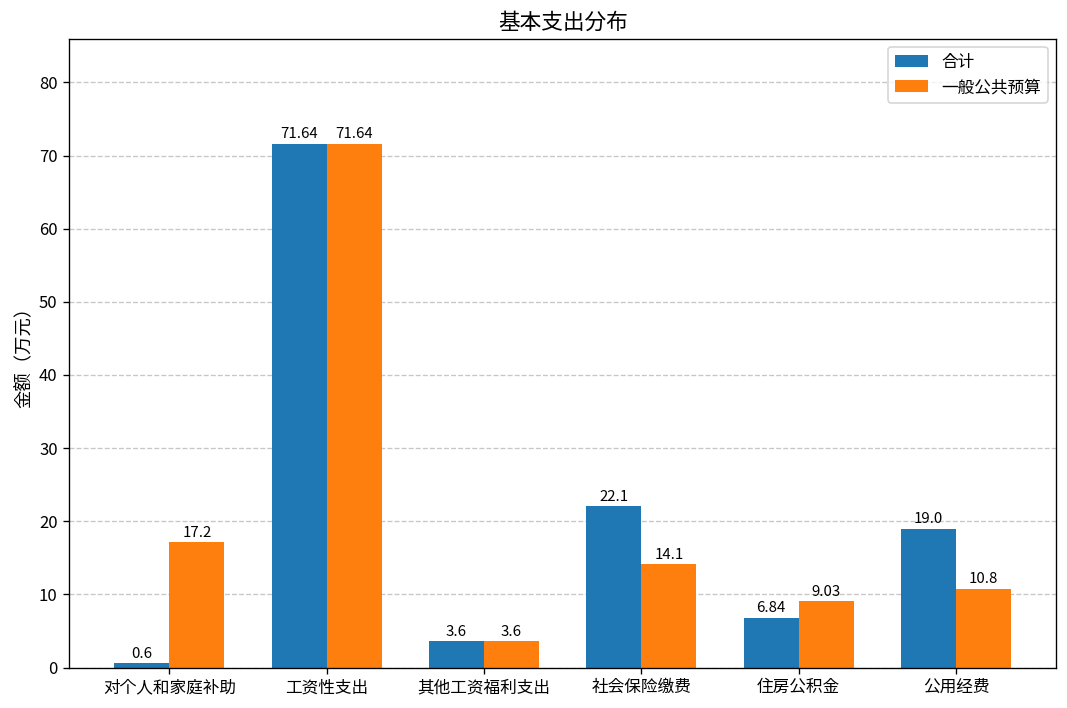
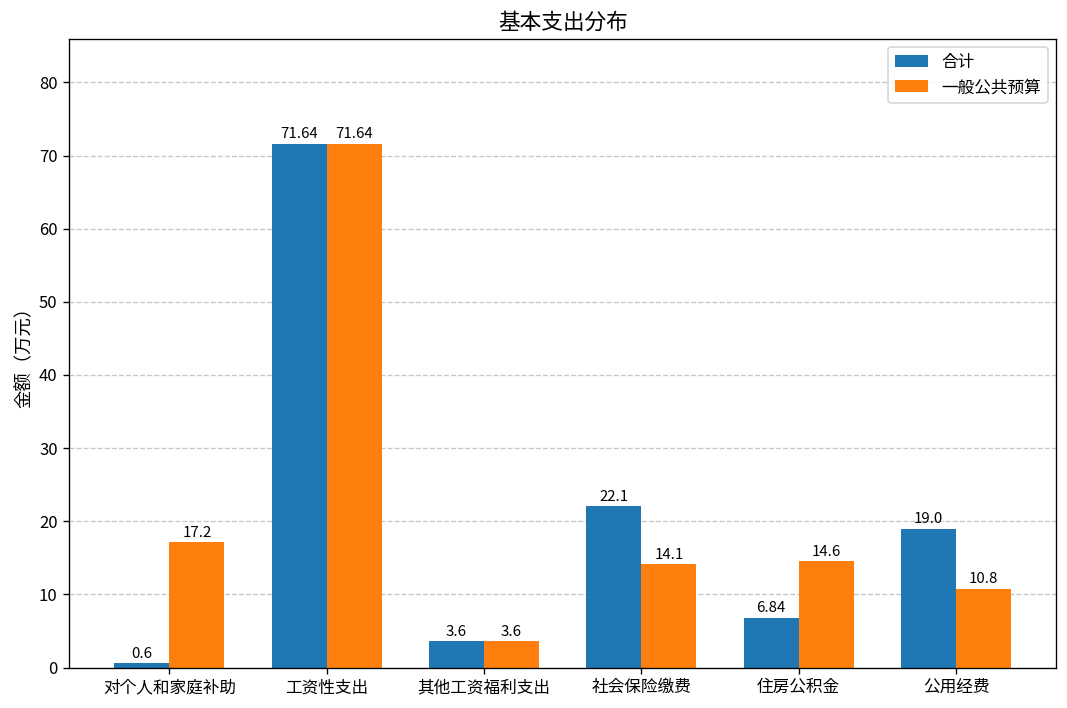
  {
    "合计": {
      "对个人和家庭补助": 0.6,
      "工资性支出": 71.64,
      "其他工资福利支出": 3.6,
      "社会保险缴费": 22.1,
      "住房公积金": 6.84,
      "公用经费": 19.0
    },
    "一般公共预算": {
      "对个人和家庭补助": 17.2,
      "工资性支出": 71.64,
      "其他工资福利支出": 3.6,
      "社会保险缴费": 14.1,
-     "住房公积金": 9.03,
+     "住房公积金": 14.6,
      "公用经费": 10.8
    }
  }
